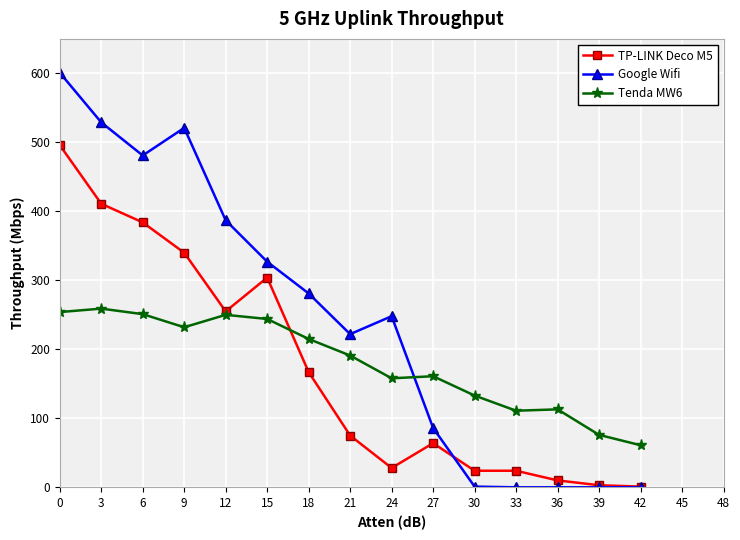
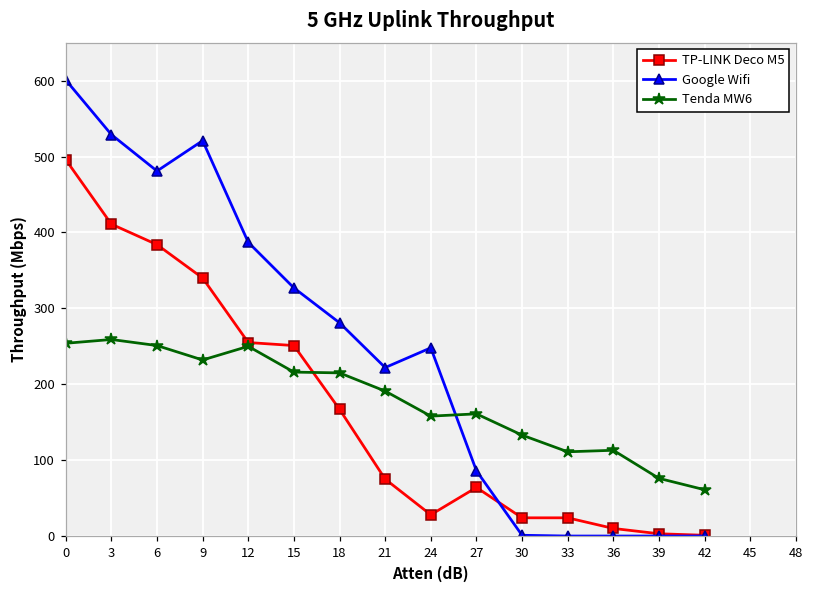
  {
    "TP-LINK Deco M5": {
      "0": 500,
      "3": 410,
      "6": 380,
      "9": 340,
      "12": 260,
-     "15": 300,
+     "15": 250,
      "18": 170,
      "21": 80,
      "24": 30,
      "27": 60,
      "30": 20,
      "33": 20,
      "36": 10
    },
    "Google Wifi": {
      "0": 600,
      "3": 530,
      "6": 480,
      "9": 520,
      "12": 390,
      "15": 330,
      "18": 280,
      "21": 220,
      "24": 250,
      "27": 90,
      "30": 0,
      "33": 0,
      "36": 0
    },
    "Tenda MW6": {
      "0": 250,
      "3": 260,
      "6": 250,
      "9": 230,
      "12": 250,
-     "15": 240,
+     "15": 220,
      "18": 220,
      "21": 190,
      "24": 160,
      "27": 160,
      "30": 130,
      "33": 110,
      "36": 110,
      "39": 80,
      "42": 60
    }
  }
